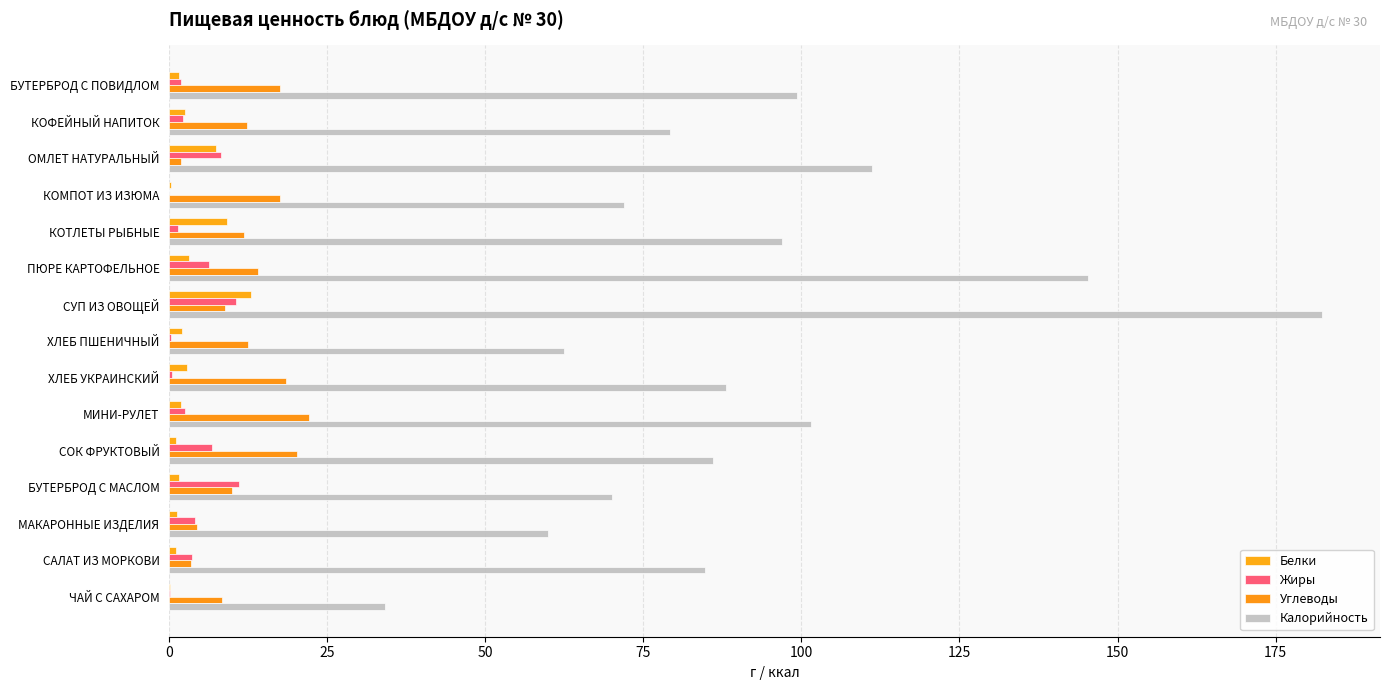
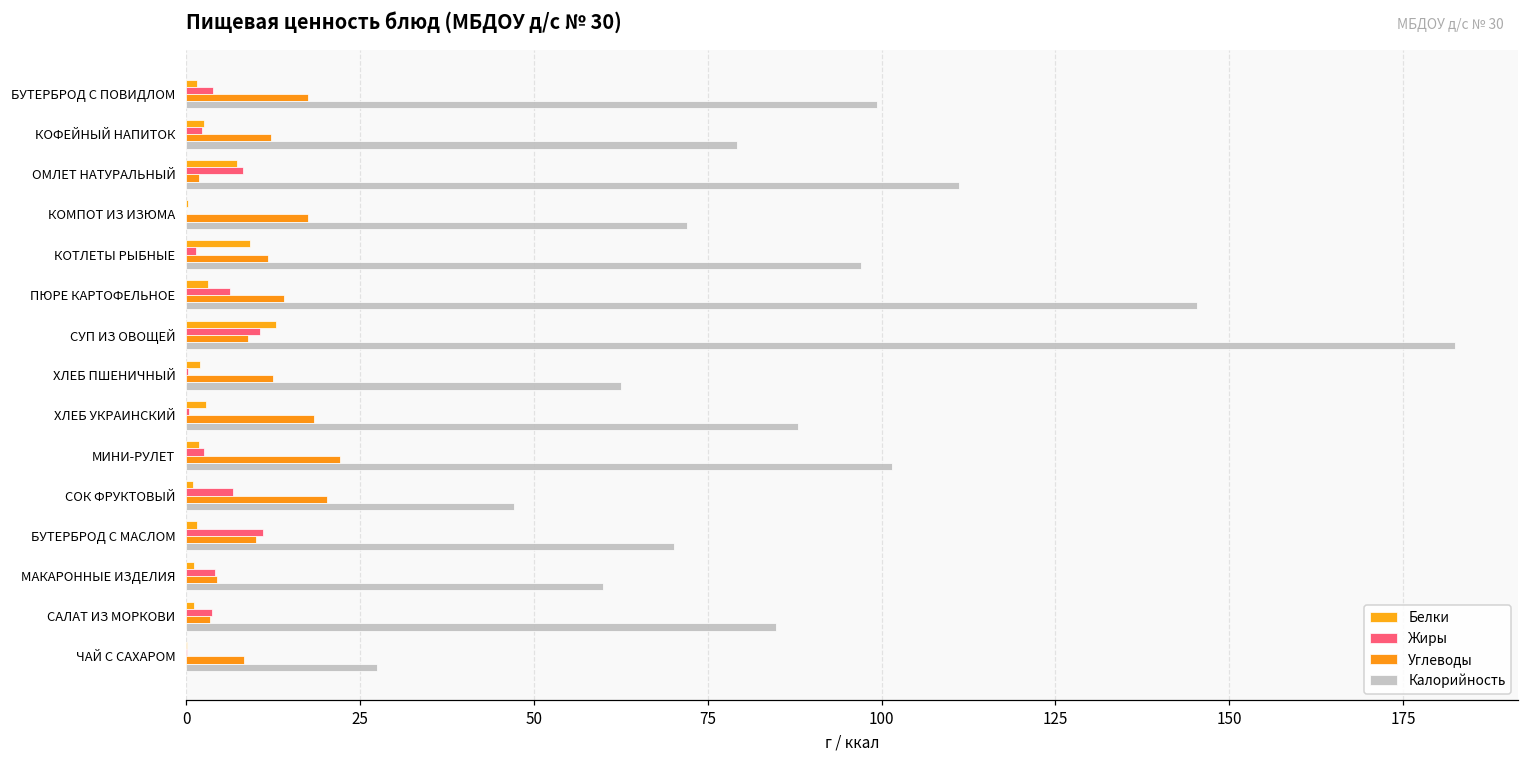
  {
    "Жиры": {
-     "БУТЕРБРОД С ПОВИДЛОМ": 2,
+     "БУТЕРБРОД С ПОВИДЛОМ": 4,
      "КОФЕЙНЫЙ НАПИТОК": 2,
      "ОМЛЕТ НАТУРАЛЬНЫЙ": 8,
      "КОТЛЕТЫ РЫБНЫЕ": 1,
      "ПЮРЕ КАРТОФЕЛЬНОЕ": 6,
      "СУП ИЗ ОВОЩЕЙ": 11,
      "ХЛЕБ УКРАИНСКИЙ": 0,
      "МИНИ-РУЛЕТ": 3,
      "СОК ФРУКТОВЫЙ": 7,
      "БУТЕРБРОД С МАСЛОМ": 11,
      "МАКАРОННЫЕ ИЗДЕЛИЯ": 4,
      "САЛАТ ИЗ МОРКОВИ": 4
    },
    "Калорийность": {
      "БУТЕРБРОД С ПОВИДЛОМ": 99,
      "КОФЕЙНЫЙ НАПИТОК": 79,
      "ОМЛЕТ НАТУРАЛЬНЫЙ": 111,
      "КОМПОТ ИЗ ИЗЮМА": 72,
      "КОТЛЕТЫ РЫБНЫЕ": 97,
      "ПЮРЕ КАРТОФЕЛЬНОЕ": 145,
      "СУП ИЗ ОВОЩЕЙ": 182,
      "ХЛЕБ ПШЕНИЧНЫЙ": 63,
      "ХЛЕБ УКРАИНСКИЙ": 88,
      "МИНИ-РУЛЕТ": 102,
-     "СОК ФРУКТОВЫЙ": 86,
+     "СОК ФРУКТОВЫЙ": 47,
      "БУТЕРБРОД С МАСЛОМ": 70,
      "МАКАРОННЫЕ ИЗДЕЛИЯ": 60,
      "САЛАТ ИЗ МОРКОВИ": 85,
-     "ЧАЙ С САХАРОМ": 34
+     "ЧАЙ С САХАРОМ": 28
    }
  }
